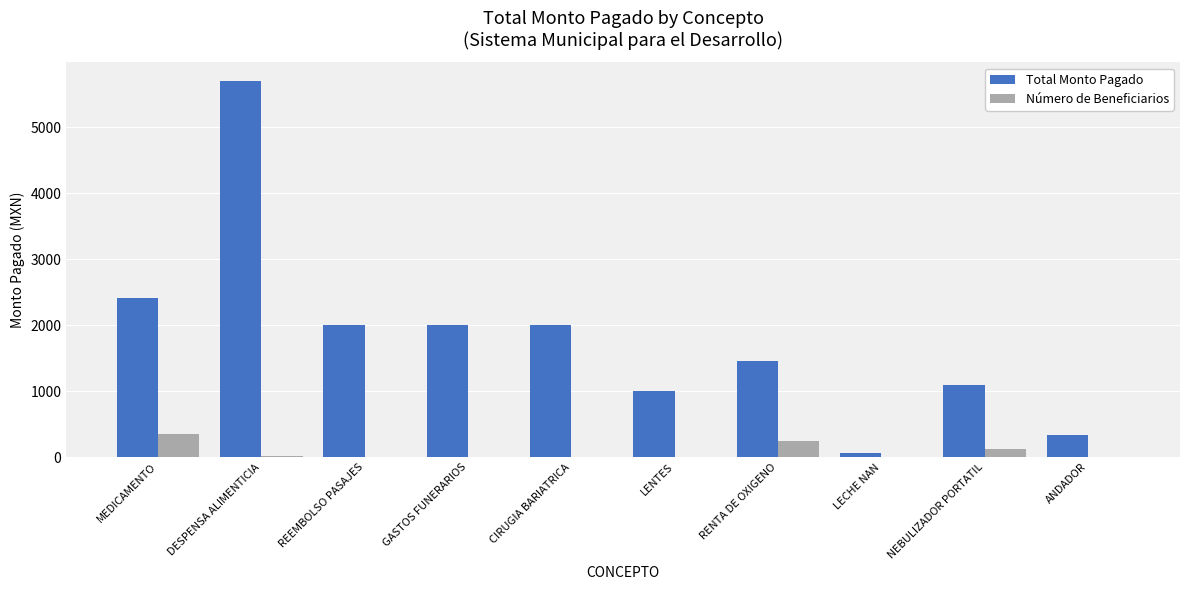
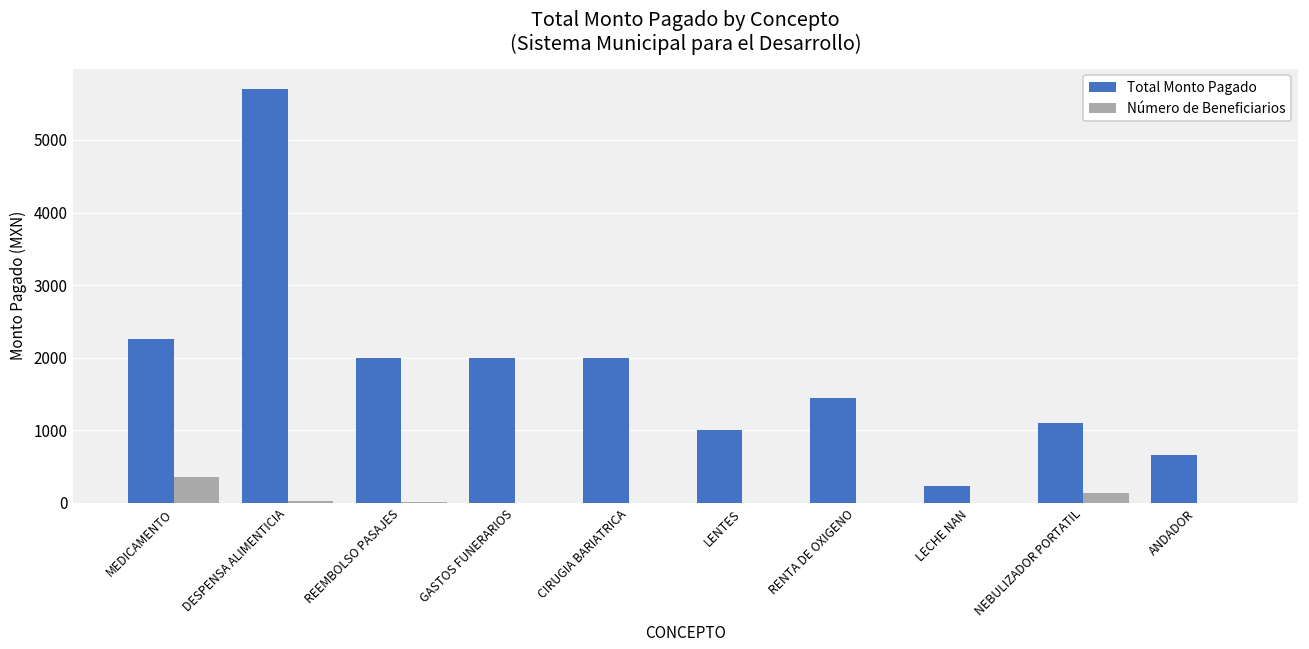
  {
    "Total Monto Pagado": {
-     "MEDICAMENTO": 2400,
+     "MEDICAMENTO": 2300,
      "DESPENSA ALIMENTICIA": 5700,
      "REEMBOLSO PASAJES": 2000,
      "GASTOS FUNERARIOS": 2000,
      "CIRUGIA BARIATRICA": 2000,
      "LENTES": 1000,
      "RENTA DE OXIGENO": 1500,
-     "LECHE NAN": 100,
+     "LECHE NAN": 200,
      "NEBULIZADOR PORTATIL": 1100,
-     "ANDADOR": 300
+     "ANDADOR": 700
    },
    "Número de Beneficiarios": {
      "MEDICAMENTO": 300,
-     "RENTA DE OXIGENO": 200,
+     "RENTA DE OXIGENO": 0,
      "NEBULIZADOR PORTATIL": 100
    }
  }
